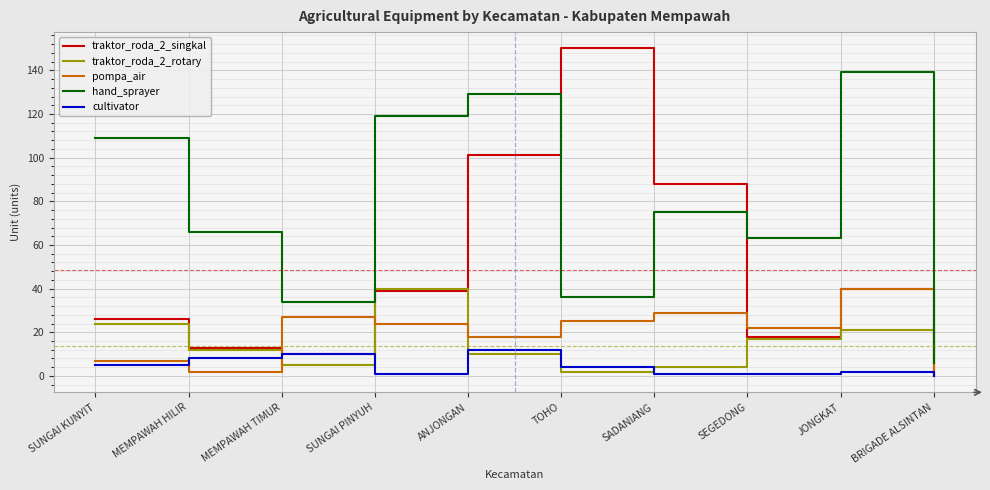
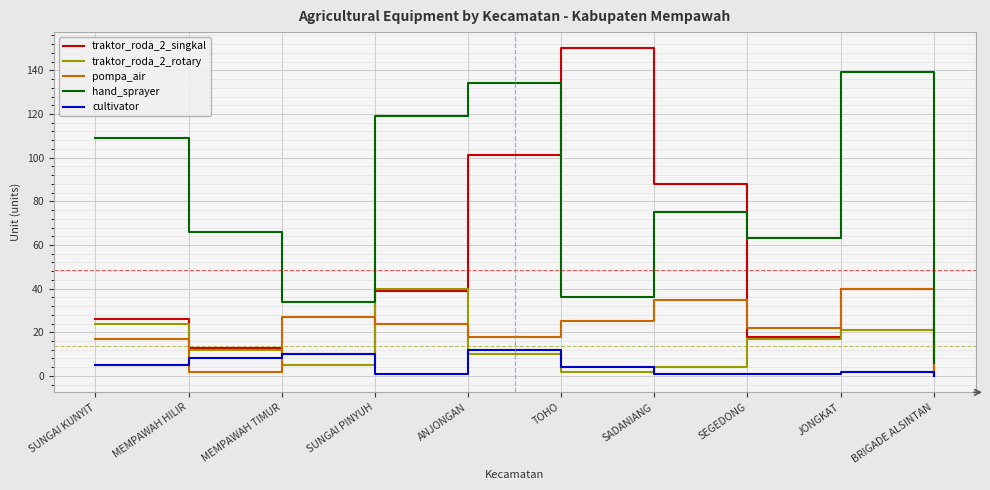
  {
    "traktor_roda_2_singkal": {
      "SUNGAI KUNYIT": 26,
      "ANJONGAN": 101,
      "TOHO": 150,
      "SADANIANG": 88
    },
    "traktor_roda_2_rotary": {
      "SUNGAI KUNYIT": 24,
      "MEMPAWAH TIMUR": 5,
      "ANJONGAN": 10,
      "TOHO": 2,
      "SADANIANG": 4,
      "JONGKAT": 21
    },
    "pompa_air": {
-     "SUNGAI KUNYIT": 7,
+     "SUNGAI KUNYIT": 17,
      "MEMPAWAH HILIR": 2,
      "MEMPAWAH TIMUR": 27,
      "SUNGAI PINYUH": 24,
      "ANJONGAN": 18,
      "TOHO": 25,
-     "SADANIANG": 29,
+     "SADANIANG": 35,
      "SEGEDONG": 22
    },
    "hand_sprayer": {
      "SUNGAI KUNYIT": 109,
      "MEMPAWAH HILIR": 66,
      "MEMPAWAH TIMUR": 34,
      "SUNGAI PINYUH": 119,
-     "ANJONGAN": 129,
+     "ANJONGAN": 134,
      "TOHO": 36,
      "SADANIANG": 75,
      "SEGEDONG": 63,
      "JONGKAT": 139,
      "BRIGADE ALSINTAN": 6
    },
    "cultivator": {
      "SUNGAI KUNYIT": 5,
      "MEMPAWAH HILIR": 8,
      "SUNGAI PINYUH": 1,
      "ANJONGAN": 12,
      "TOHO": 4,
      "SADANIANG": 1,
      "SEGEDONG": 1,
      "JONGKAT": 2
    }
  }
